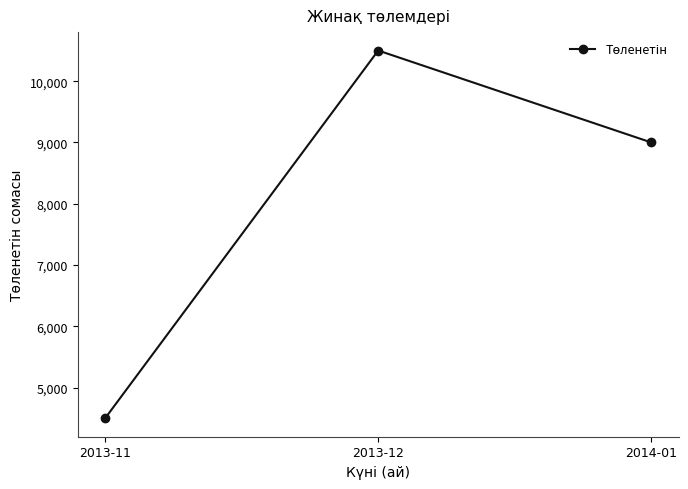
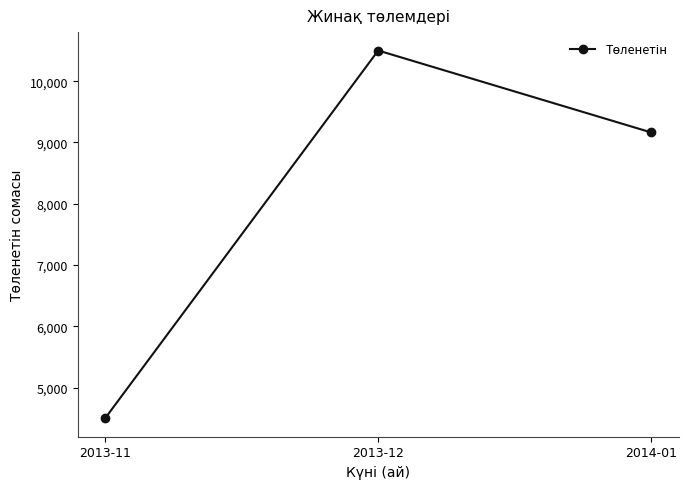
  {
    "2013-11": "4,500",
    "2013-12": "10,500",
-   "2014-01": "9,000"
+   "2014-01": "9,200"
  }
